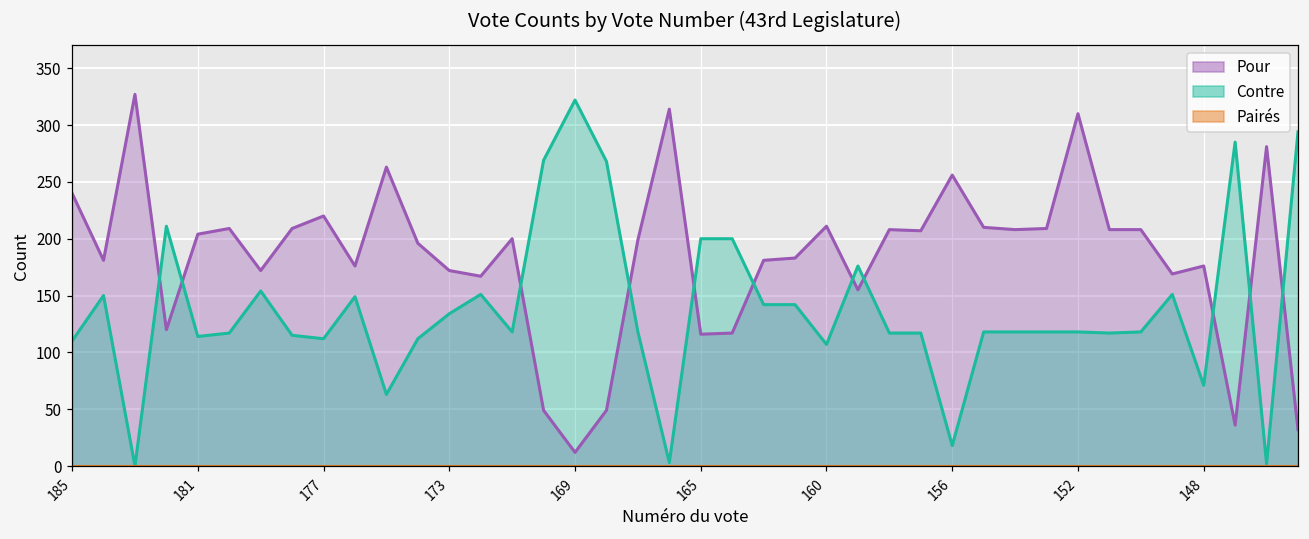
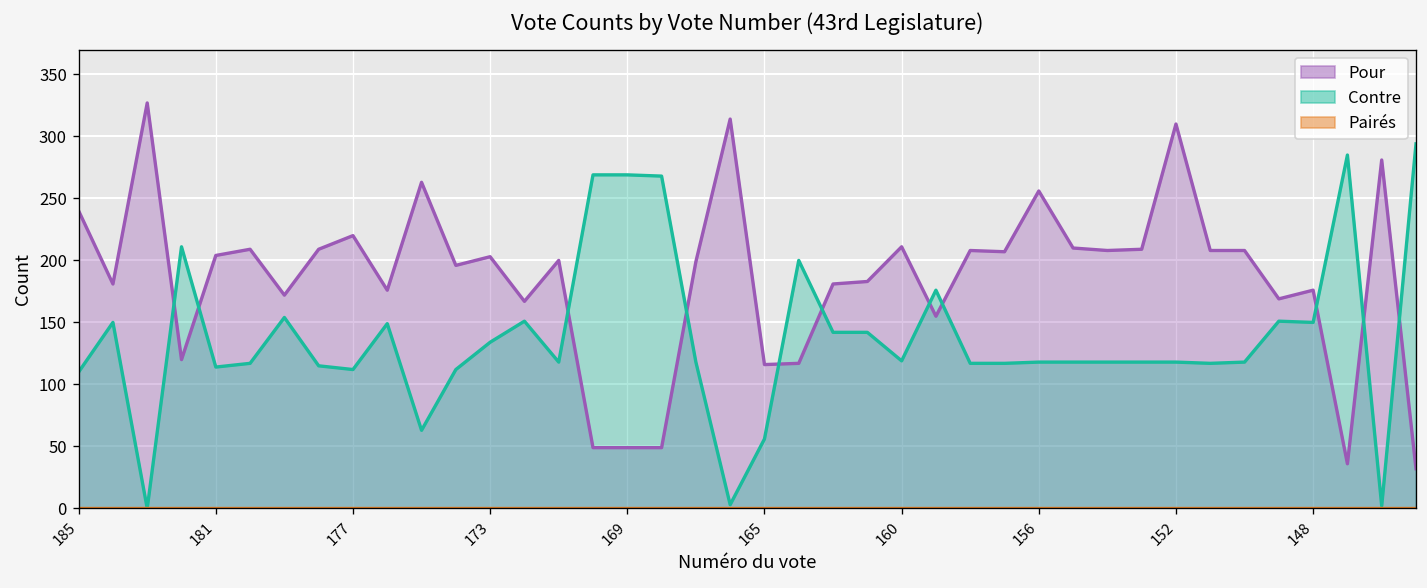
  {
    "Pour": {
      "185": 240,
      "181": 204,
      "177": 220,
-     "173": 172,
-     "169": 12,
+     "173": 203,
+     "169": 49,
      "165": 116,
      "160": 211,
      "156": 256,
      "152": 310,
      "148": 176
    },
    "Contre": {
      "185": 110,
      "181": 114,
      "177": 112,
      "173": 134,
-     "169": 322,
-     "165": 200,
-     "160": 107,
-     "156": 18,
+     "169": 269,
+     "165": 56,
+     "160": 119,
+     "156": 118,
      "152": 118,
-     "148": 71
+     "148": 150
    },
    "Pairés": {
      "185": 0,
      "181": 0,
      "177": 0,
      "173": 0,
      "169": 0,
      "165": 0,
      "160": 0,
      "156": 0,
      "152": 0,
      "148": 0
    }
  }
